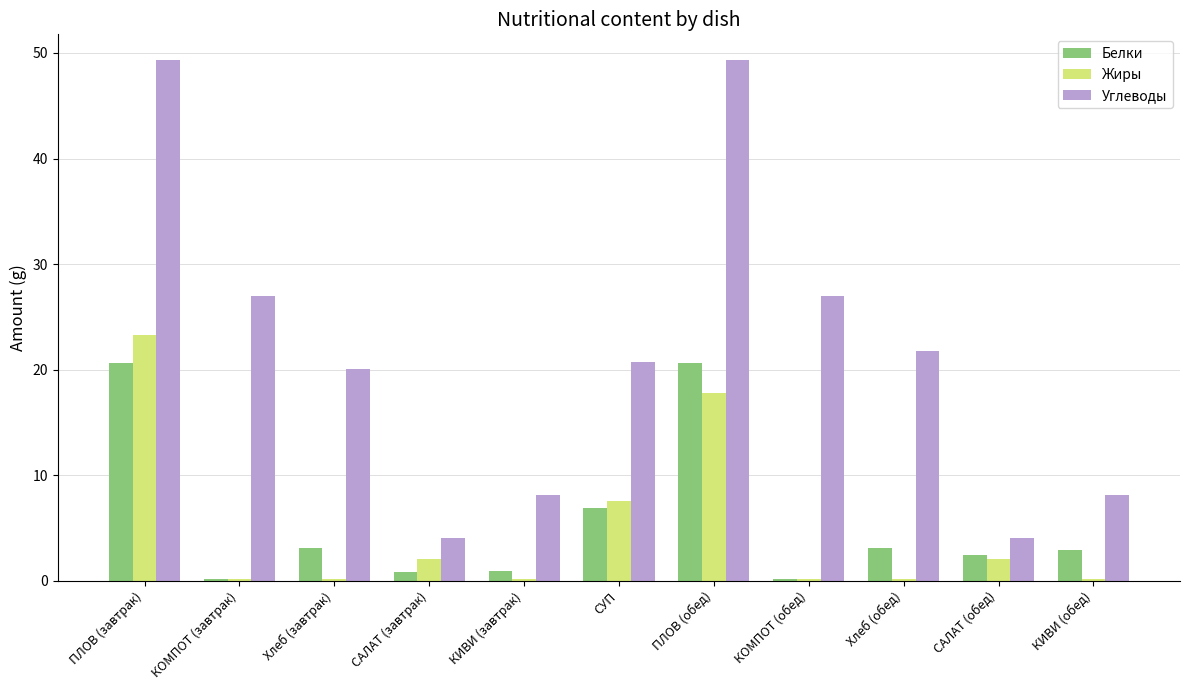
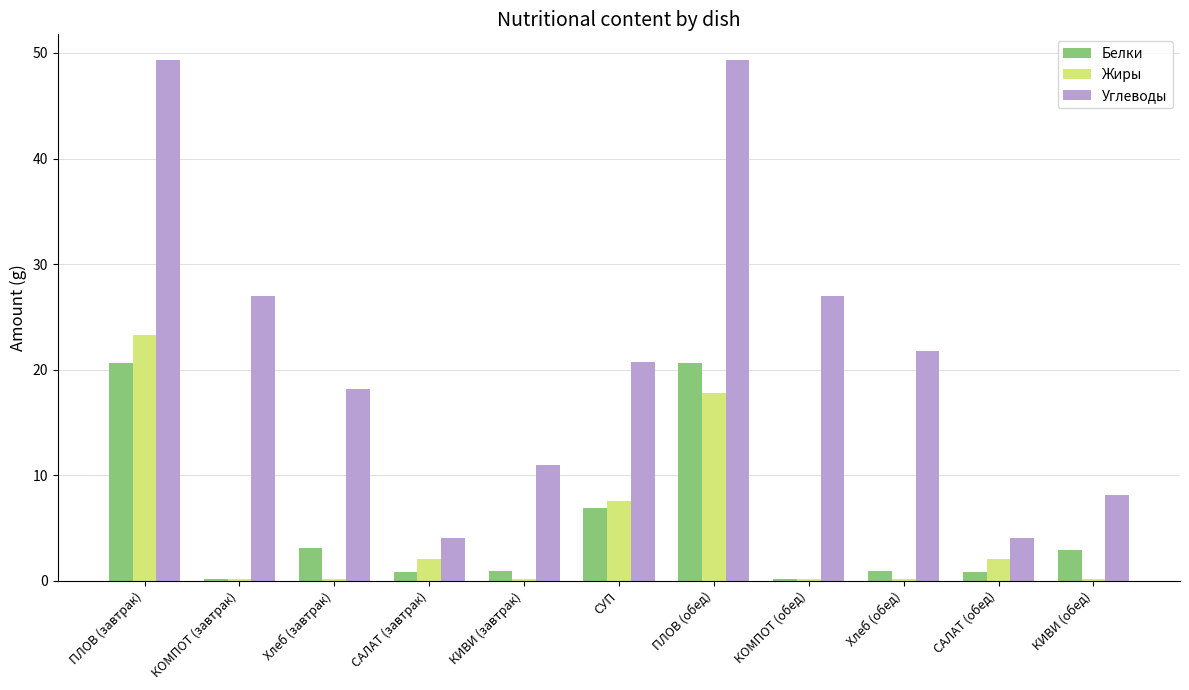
  {
    "Белки": {
      "ПЛОВ (завтрак)": 20.6,
      "Хлеб (завтрак)": 3.1,
      "САЛАТ (завтрак)": 0.8,
      "КИВИ (завтрак)": 0.9,
      "СУП": 6.9,
      "ПЛОВ (обед)": 20.6,
-     "Хлеб (обед)": 3.1,
-     "САЛАТ (обед)": 2.5,
+     "Хлеб (обед)": 0.9,
+     "САЛАТ (обед)": 0.8,
      "КИВИ (обед)": 2.9
    },
    "Жиры": {
      "ПЛОВ (завтрак)": 23.3,
      "САЛАТ (завтрак)": 2.1,
      "СУП": 7.6,
      "ПЛОВ (обед)": 17.8,
      "САЛАТ (обед)": 2.1
    },
    "Углеводы": {
      "ПЛОВ (завтрак)": 49.3,
      "КОМПОТ (завтрак)": 27.0,
-     "Хлеб (завтрак)": 20.1,
+     "Хлеб (завтрак)": 18.2,
      "САЛАТ (завтрак)": 4.1,
-     "КИВИ (завтрак)": 8.1,
+     "КИВИ (завтрак)": 11.0,
      "СУП": 20.7,
      "ПЛОВ (обед)": 49.3,
      "КОМПОТ (обед)": 27.0,
      "Хлеб (обед)": 21.8,
      "САЛАТ (обед)": 4.1,
      "КИВИ (обед)": 8.1
    }
  }
